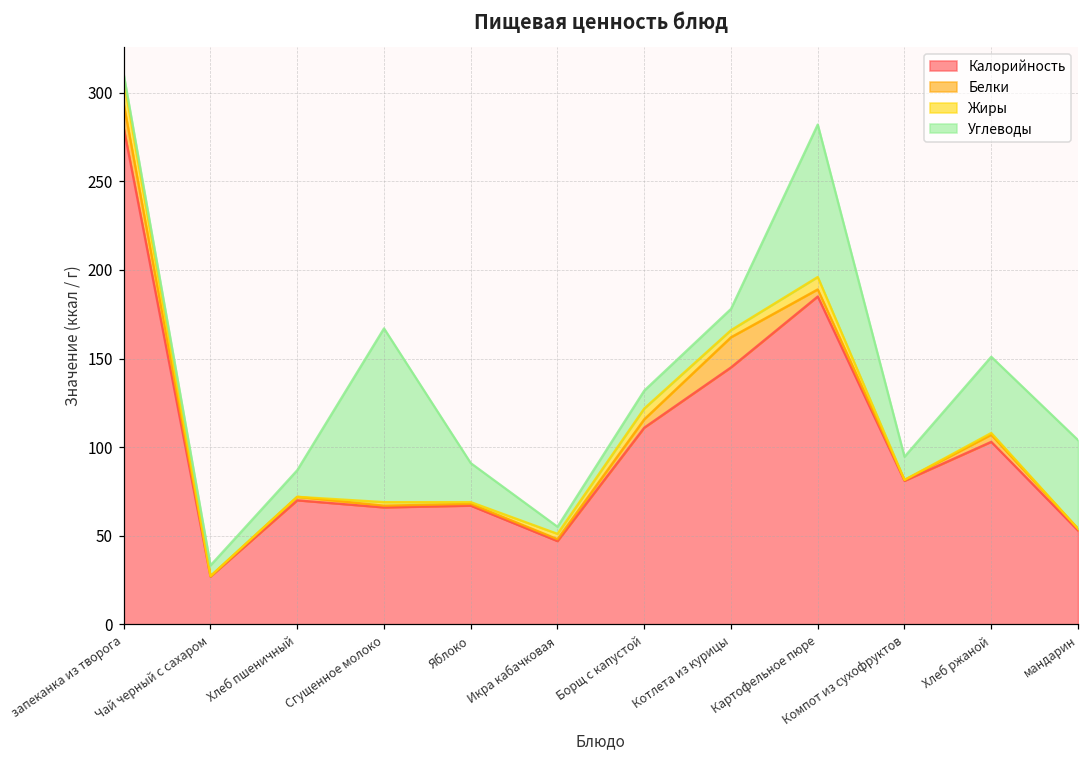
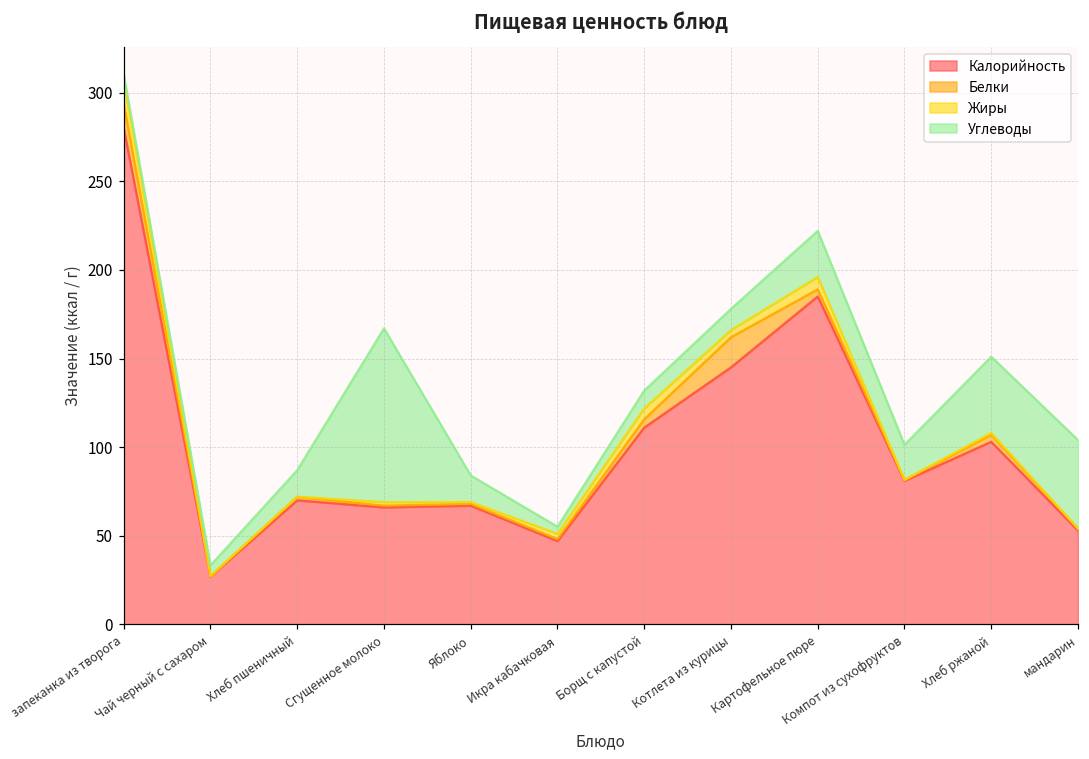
  {
    "Калорийность": {
      "запеканка из творога": 280,
      "Хлеб пшеничный": 70,
      "Борщ с капустой": 111,
      "Котлета из курицы": 145,
      "Картофельное пюре": 185,
      "Хлеб ржаной": 103
    },
    "Углеводы": {
      "запеканка из творога": 3,
      "Чай черный с сахаром": 6,
      "Хлеб пшеничный": 15,
      "Сгущенное молоко": 98,
-     "Яблоко": 22,
+     "Яблоко": 15,
      "Икра кабачковая": 4,
      "Борщ с капустой": 10,
      "Котлета из курицы": 12,
-     "Картофельное пюре": 86,
-     "Компот из сухофруктов": 13,
+     "Картофельное пюре": 26,
+     "Компот из сухофруктов": 20,
      "Хлеб ржаной": 43,
      "мандарин": 50
    }
  }
